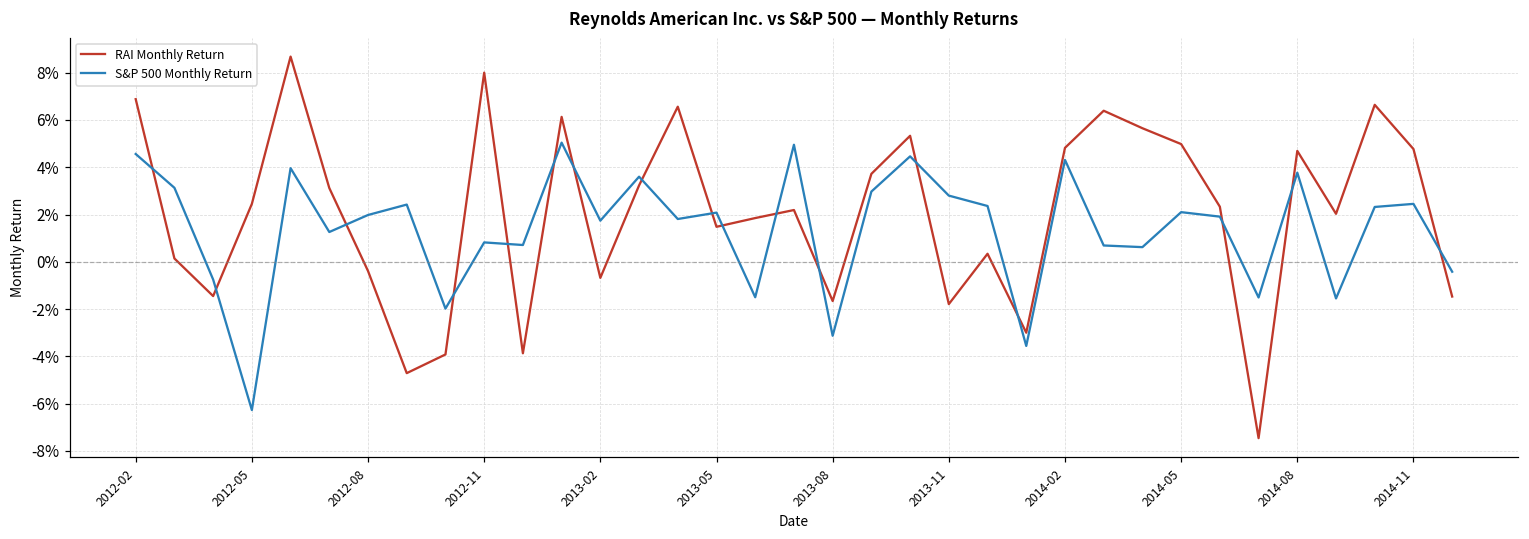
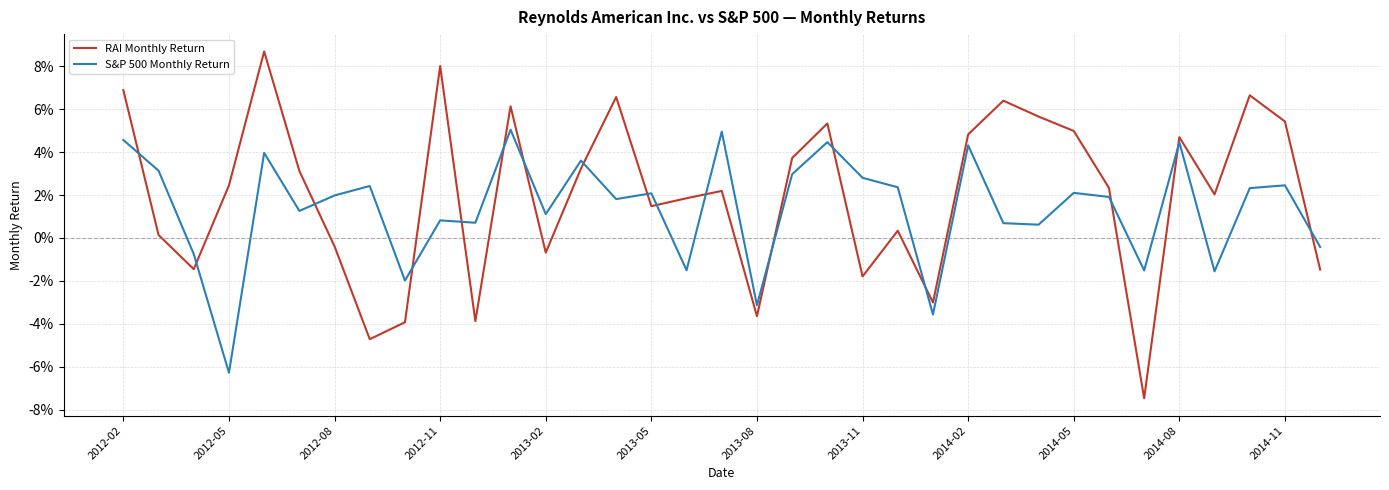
  {
    "RAI Monthly Return": {
      "2012-02": "6.9%",
      "2012-05": "2.5%",
      "2012-08": "-0.4%",
      "2012-11": "8.0%",
      "2013-02": "-0.7%",
      "2013-05": "1.5%",
-     "2013-08": "-1.7%",
+     "2013-08": "-3.6%",
      "2013-11": "-1.8%",
      "2014-02": "4.8%",
      "2014-05": "5.0%",
      "2014-08": "4.7%",
-     "2014-11": "4.8%"
+     "2014-11": "5.4%"
    },
    "S&P 500 Monthly Return": {
      "2012-02": "4.6%",
      "2012-05": "-6.3%",
      "2012-08": "2.0%",
      "2012-11": "0.8%",
-     "2013-02": "1.7%",
+     "2013-02": "1.1%",
      "2013-05": "2.1%",
      "2013-08": "-3.1%",
      "2013-11": "2.8%",
      "2014-02": "4.3%",
      "2014-05": "2.1%",
-     "2014-08": "3.8%",
+     "2014-08": "4.5%",
      "2014-11": "2.5%"
    }
  }
